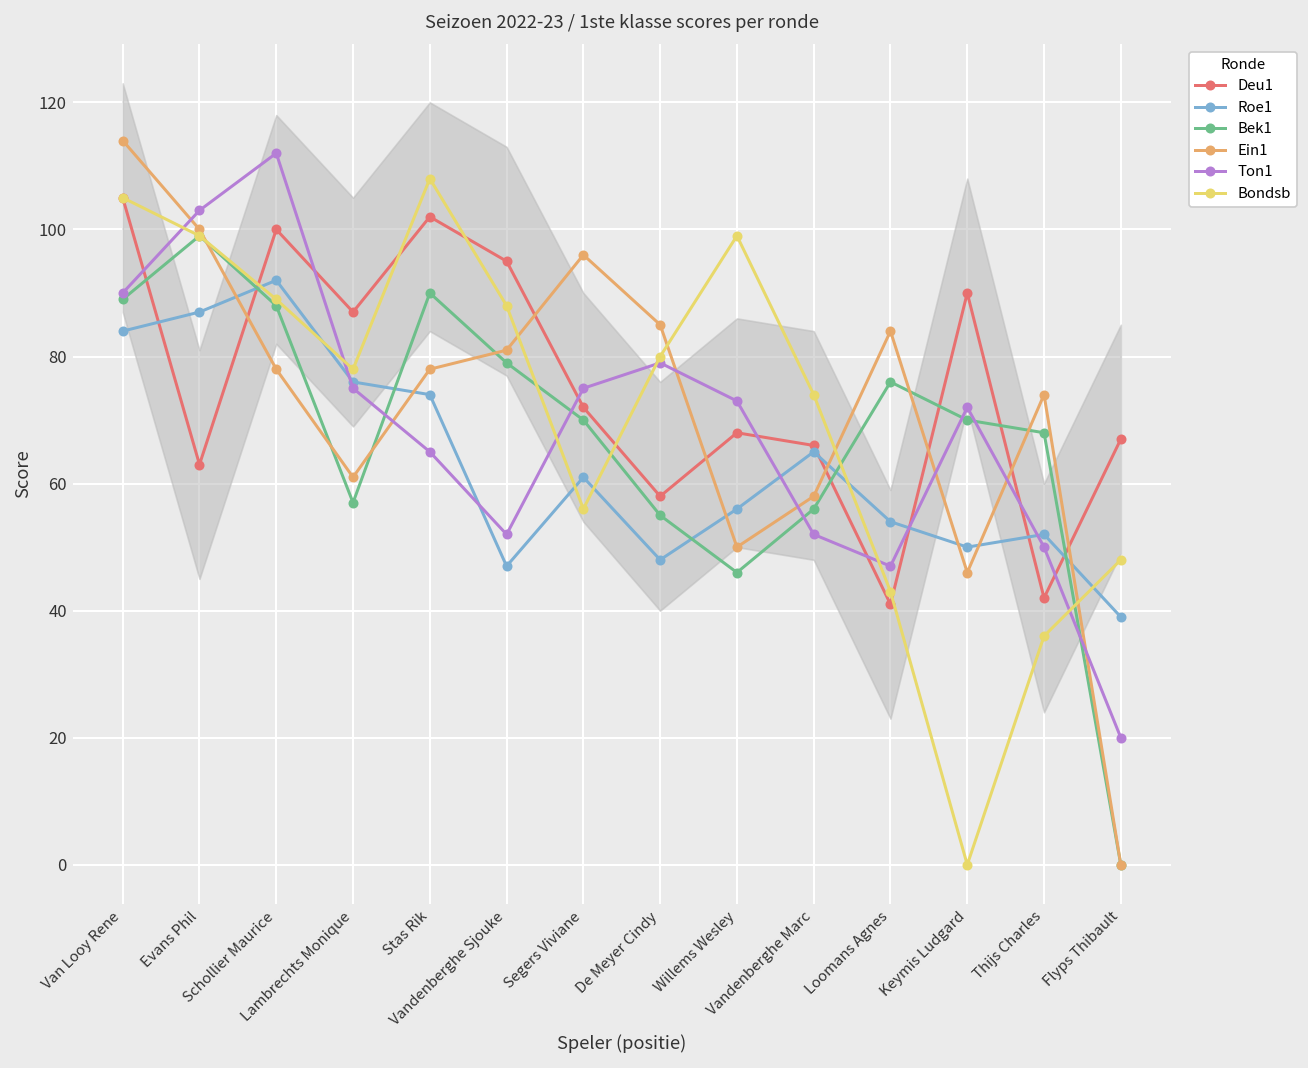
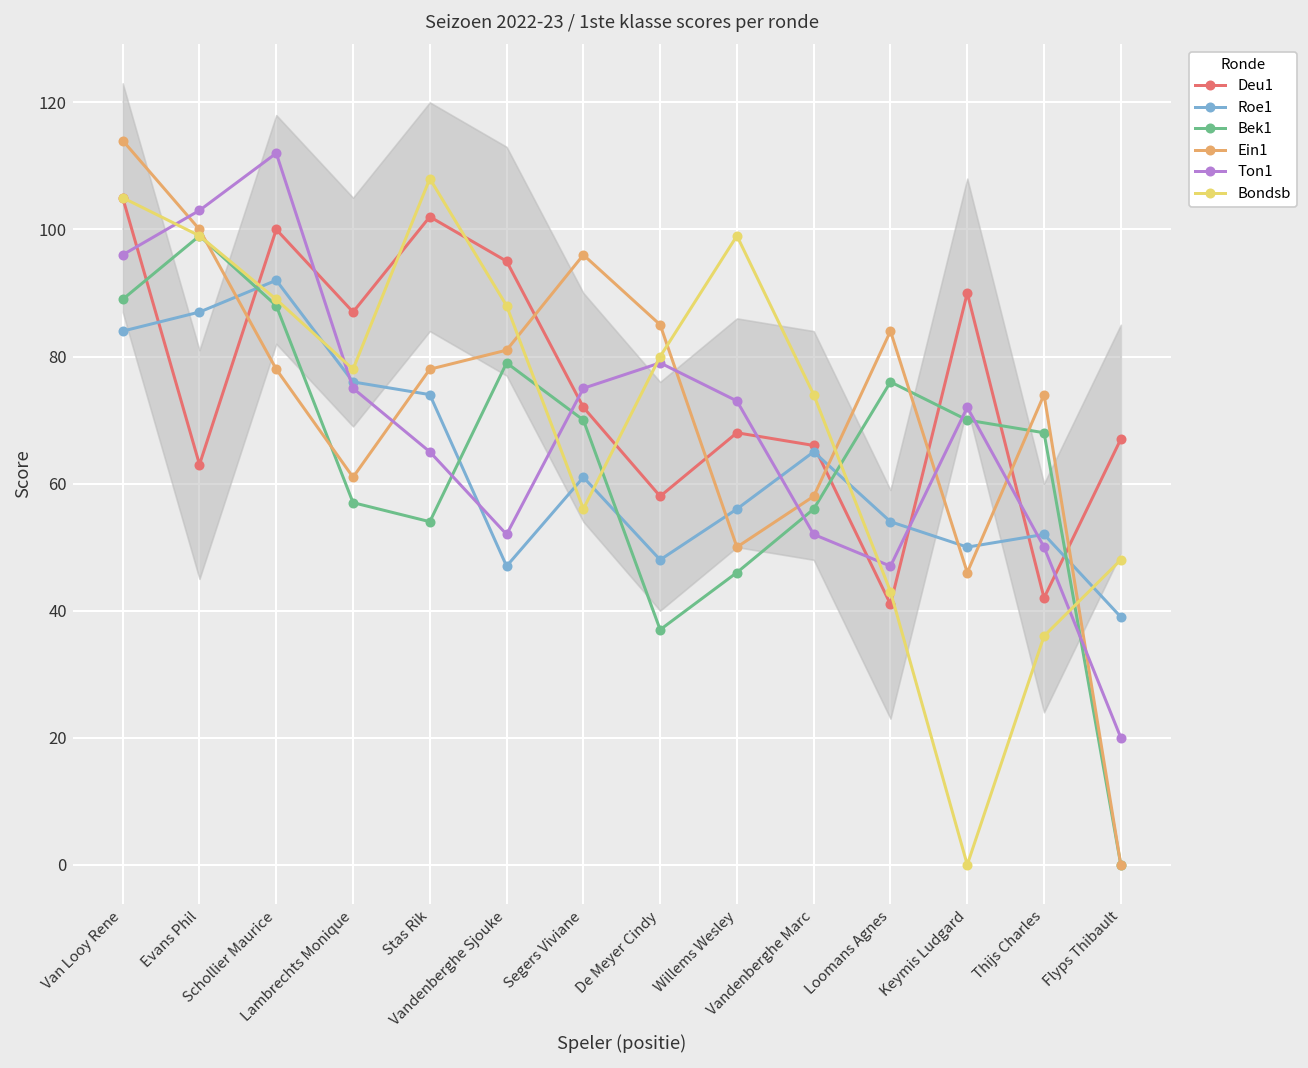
  {
    "Roe1": {
      "Van Looy Rene": 84,
      "Evans Phil": 87,
      "Schollier Maurice": 92,
      "Lambrechts Monique": 76,
      "Stas Rik": 74,
      "Vandenberghe Sjouke": 47,
      "Segers Viviane": 61,
      "De Meyer Cindy": 48,
      "Willems Wesley": 56,
      "Vandenberghe Marc": 65,
      "Loomans Agnes": 54,
      "Keymis Ludgard": 50,
      "Thijs Charles": 52,
      "Flyps Thibault": 39
    },
    "Bek1": {
      "Van Looy Rene": 89,
      "Schollier Maurice": 88,
      "Lambrechts Monique": 57,
-     "Stas Rik": 90,
+     "Stas Rik": 54,
      "Vandenberghe Sjouke": 79,
      "Segers Viviane": 70,
-     "De Meyer Cindy": 55,
+     "De Meyer Cindy": 37,
      "Willems Wesley": 46,
      "Vandenberghe Marc": 56,
      "Loomans Agnes": 76,
      "Keymis Ludgard": 70,
      "Thijs Charles": 68
    },
    "Ton1": {
-     "Van Looy Rene": 90,
+     "Van Looy Rene": 96,
      "Evans Phil": 103,
      "Schollier Maurice": 112,
      "Lambrechts Monique": 75,
      "Stas Rik": 65,
      "Vandenberghe Sjouke": 52,
      "Segers Viviane": 75,
      "De Meyer Cindy": 79,
      "Willems Wesley": 73,
      "Vandenberghe Marc": 52,
      "Loomans Agnes": 47,
      "Keymis Ludgard": 72,
      "Thijs Charles": 50,
      "Flyps Thibault": 20
    }
  }
